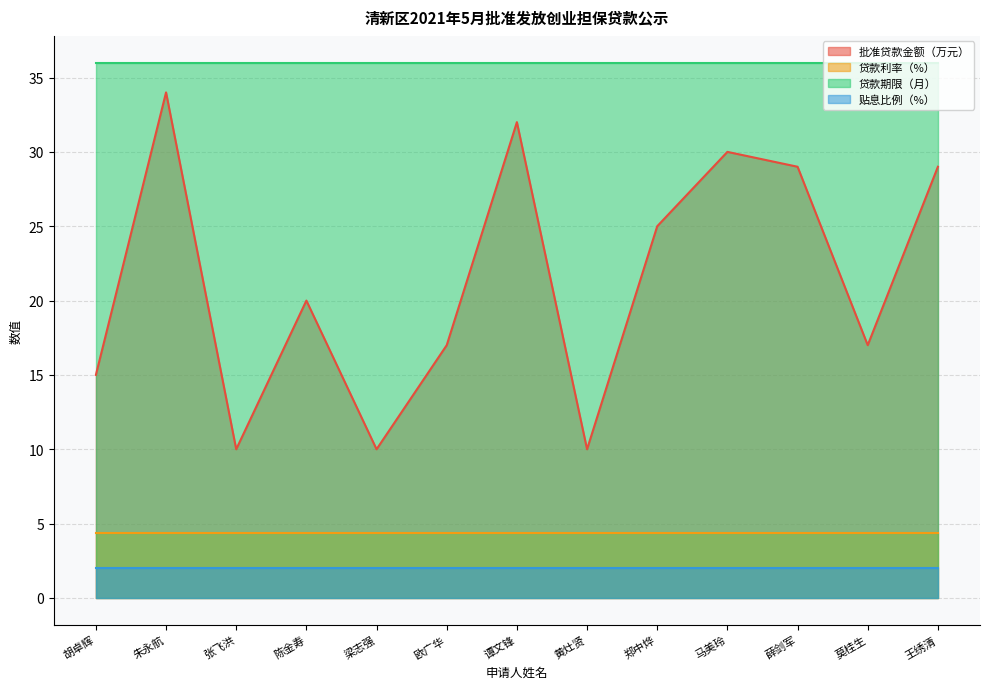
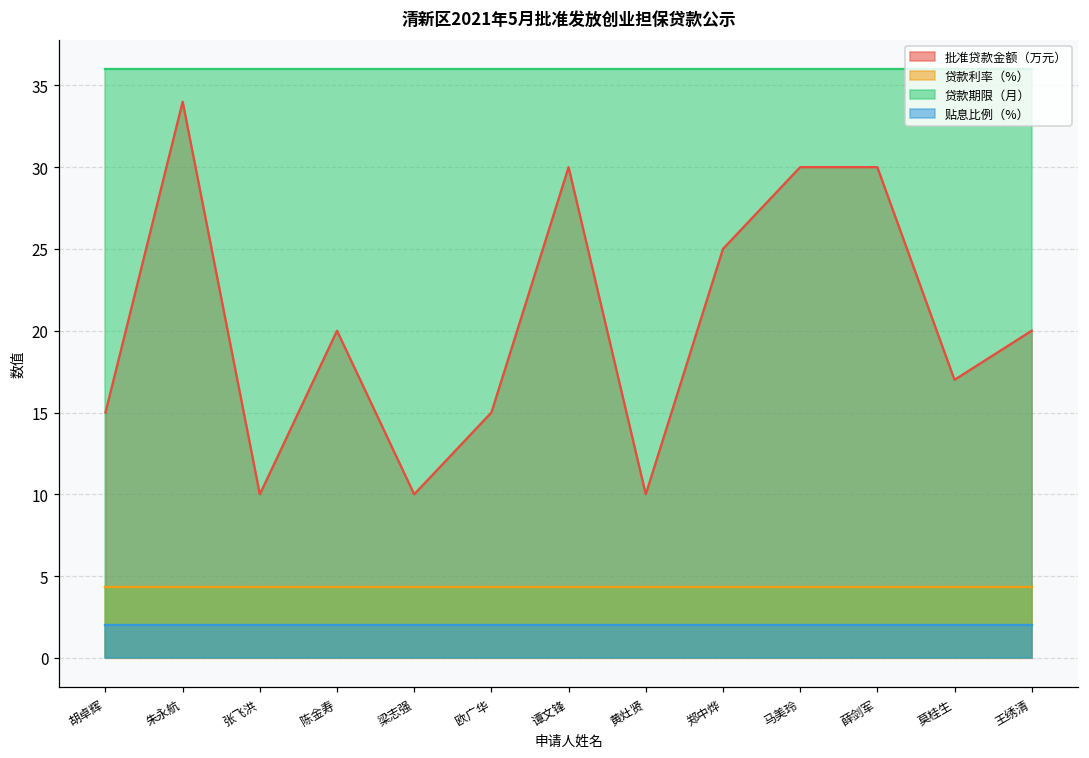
  {
    "批准贷款金额（万元）": {
      "胡卓辉": 15,
      "朱永航": 34,
      "张飞洪": 10,
      "陈金寿": 20,
      "梁志强": 10,
-     "欧广华": 17,
-     "谭文锋": 32,
+     "欧广华": 15,
+     "谭文锋": 30,
      "黄灶贤": 10,
      "郑中烨": 25,
      "马美玲": 30,
-     "薛剑军": 29,
+     "薛剑军": 30,
      "莫桂生": 17,
-     "王绣清": 29
+     "王绣清": 20
    },
    "贷款利率（%）": {
      "胡卓辉": 4.4,
      "朱永航": 4.4,
      "张飞洪": 4.4,
      "陈金寿": 4.4,
      "梁志强": 4.4,
      "欧广华": 4.4,
      "谭文锋": 4.4,
      "黄灶贤": 4.4,
      "郑中烨": 4.4,
      "马美玲": 4.4,
      "薛剑军": 4.4,
      "莫桂生": 4.4,
      "王绣清": 4.4
    },
    "贷款期限（月）": {
      "胡卓辉": 36,
      "朱永航": 36,
      "张飞洪": 36,
      "陈金寿": 36,
      "梁志强": 36,
      "欧广华": 36,
      "谭文锋": 36,
      "黄灶贤": 36,
      "郑中烨": 36,
      "马美玲": 36,
      "薛剑军": 36
    },
    "贴息比例（%）": {
      "胡卓辉": 2,
      "朱永航": 2,
      "张飞洪": 2,
      "陈金寿": 2,
      "梁志强": 2,
      "欧广华": 2,
      "谭文锋": 2,
      "黄灶贤": 2,
      "郑中烨": 2,
      "马美玲": 2,
      "薛剑军": 2,
      "莫桂生": 2,
      "王绣清": 2
    }
  }
